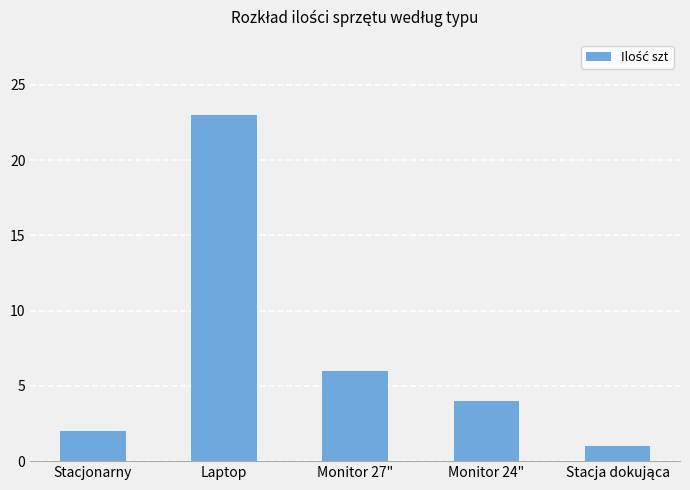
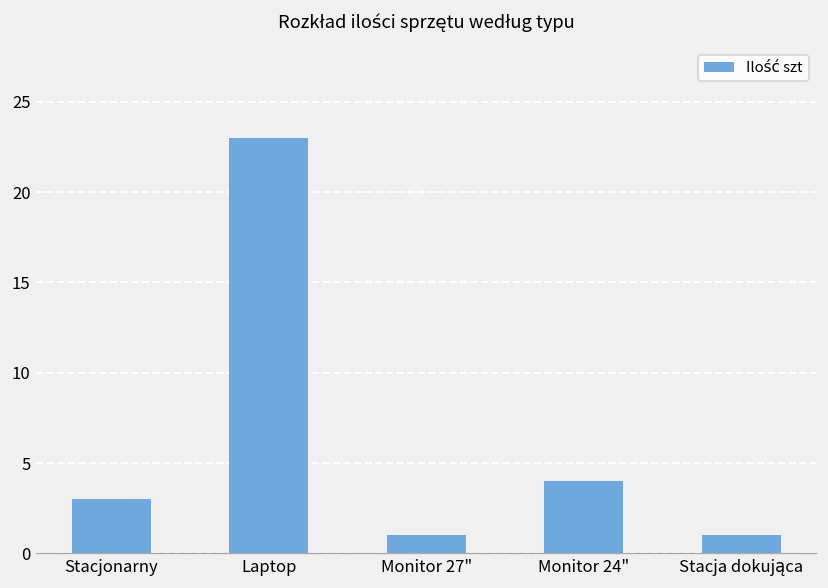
  {
-   "Stacjonarny": 2,
+   "Stacjonarny": 3,
    "Laptop": 23,
-   "Monitor 27\"": 6,
+   "Monitor 27\"": 1,
    "Monitor 24\"": 4,
    "Stacja dokująca": 1
  }
